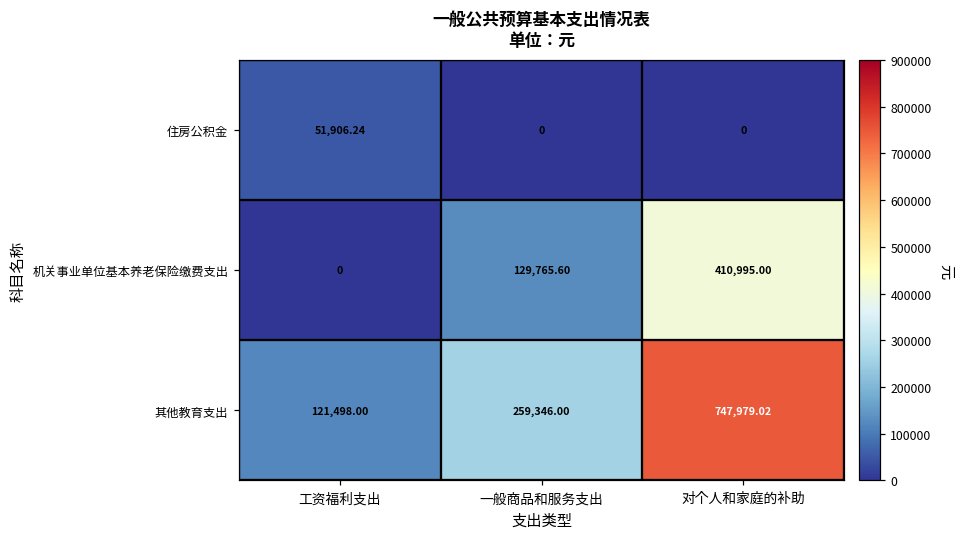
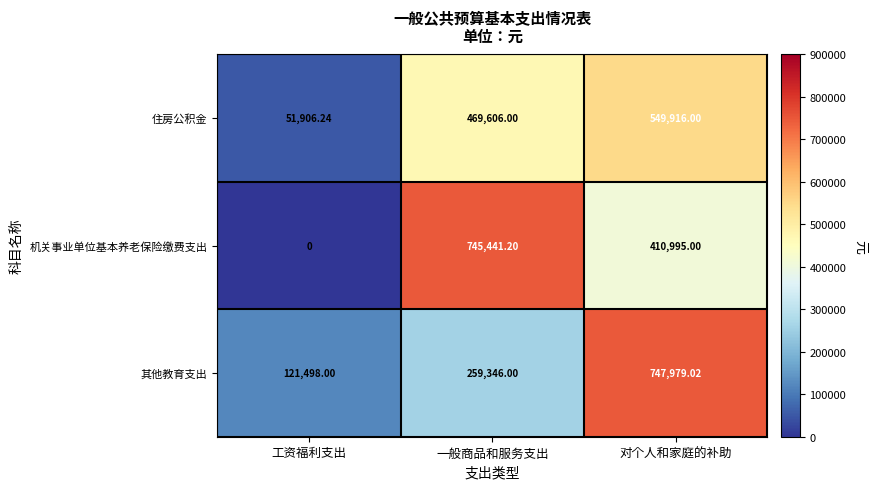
  {
    "住房公积金": {
      "工资福利支出": "51,906.24",
-     "一般商品和服务支出": "0",
-     "对个人和家庭的补助": "0"
+     "一般商品和服务支出": "469,606.00",
+     "对个人和家庭的补助": "549,916.00"
    },
    "机关事业单位基本养老保险缴费支出": {
      "工资福利支出": "0",
-     "一般商品和服务支出": "129,765.60",
+     "一般商品和服务支出": "745,441.20",
      "对个人和家庭的补助": "410,995.00"
    },
    "其他教育支出": {
      "工资福利支出": "121,498.00",
      "一般商品和服务支出": "259,346.00",
      "对个人和家庭的补助": "747,979.02"
    }
  }
